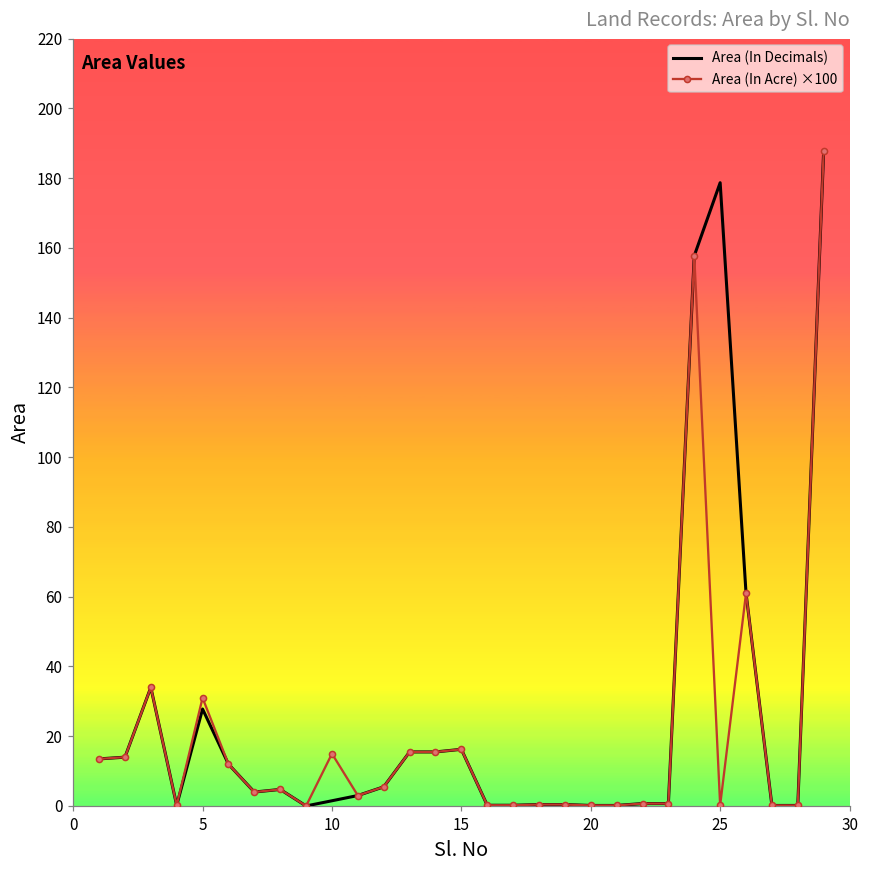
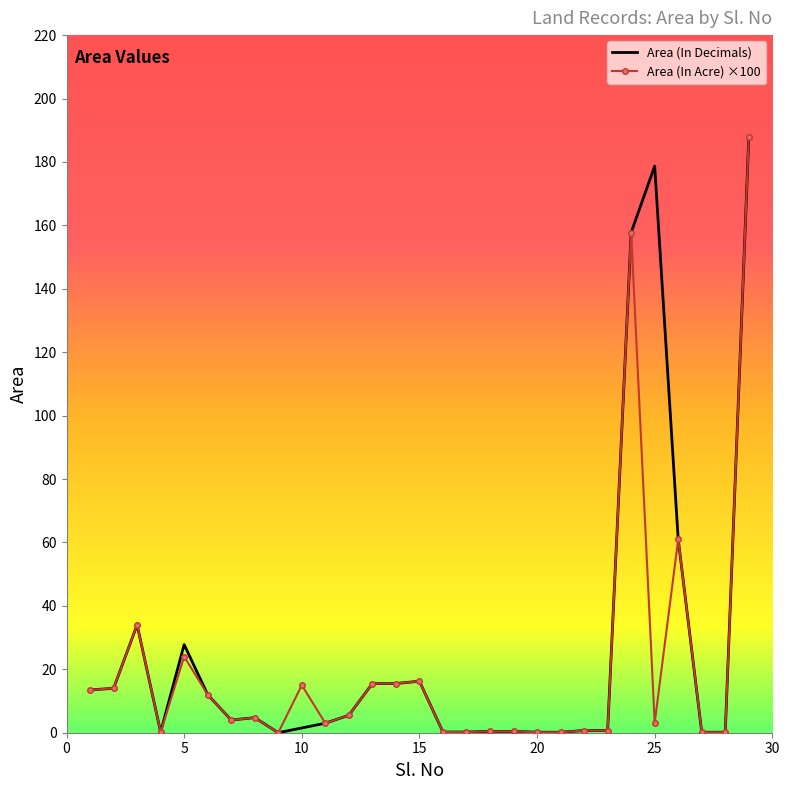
  {
    "Area (In Decimals)": {
      "5": 28,
      "10": 2,
      "25": 179
    },
    "Area (In Acre) ×100": {
-     "5": 31,
+     "5": 24,
      "10": 15,
-     "25": 0
+     "25": 3
    }
  }
